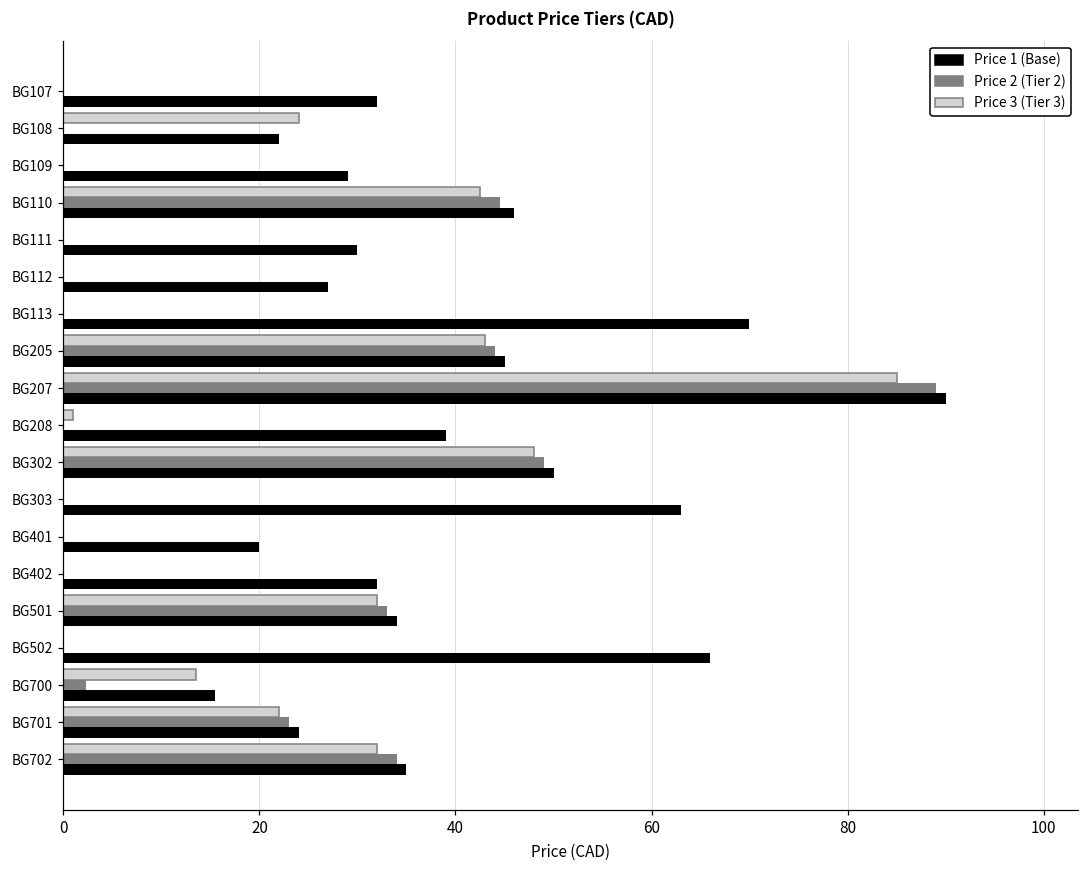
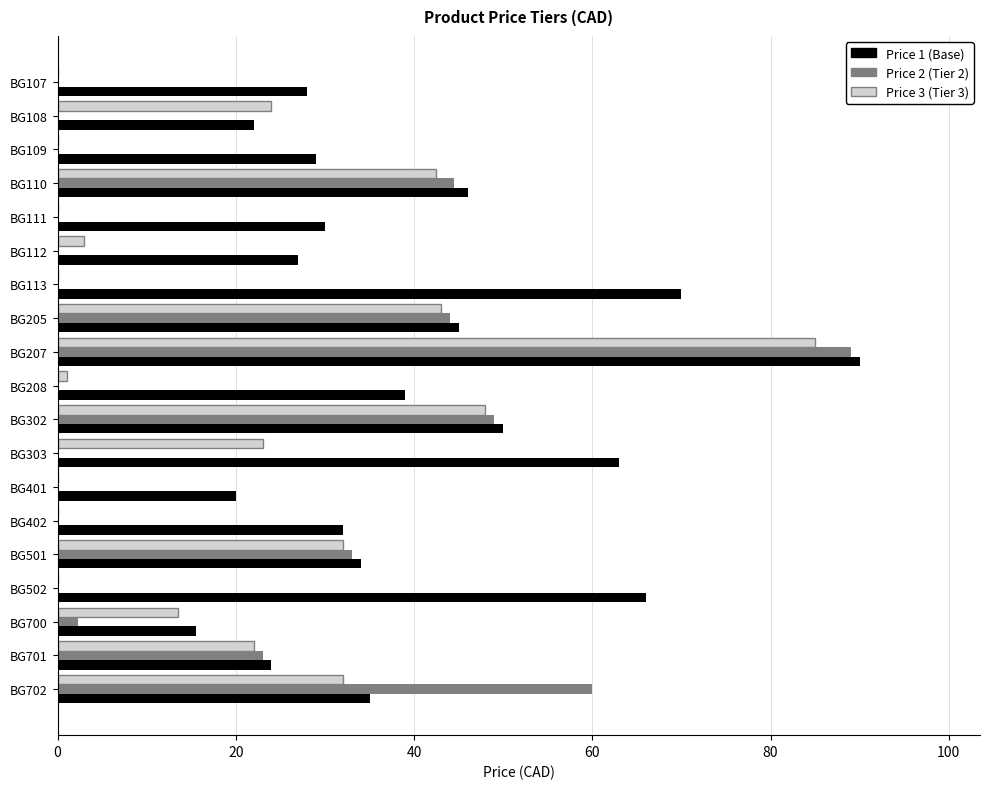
  {
    "Price 1 (Base)": {
-     "BG107": 32,
+     "BG107": 28,
      "BG108": 22,
      "BG109": 29,
      "BG110": 46,
      "BG111": 30,
      "BG112": 27,
      "BG113": 70,
      "BG205": 45,
      "BG207": 90,
      "BG208": 39,
      "BG302": 50,
      "BG303": 63,
      "BG401": 20,
      "BG402": 32,
      "BG501": 34,
      "BG502": 66,
      "BG700": 16,
      "BG701": 24,
      "BG702": 35
    },
    "Price 2 (Tier 2)": {
      "BG107": 0,
      "BG108": 0,
      "BG109": 0,
      "BG110": 45,
      "BG111": 0,
      "BG112": 0,
      "BG113": 0,
      "BG205": 44,
      "BG207": 89,
      "BG208": 0,
      "BG302": 49,
      "BG303": 0,
      "BG401": 0,
      "BG402": 0,
      "BG501": 33,
      "BG502": 0,
      "BG700": 2,
      "BG701": 23,
-     "BG702": 34
+     "BG702": 60
    },
    "Price 3 (Tier 3)": {
      "BG107": 0,
      "BG108": 24,
      "BG109": 0,
      "BG110": 43,
      "BG111": 0,
-     "BG112": 0,
+     "BG112": 3,
      "BG113": 0,
      "BG205": 43,
      "BG207": 85,
      "BG208": 1,
      "BG302": 48,
-     "BG303": 0,
+     "BG303": 23,
      "BG401": 0,
      "BG402": 0,
      "BG501": 32,
      "BG502": 0,
      "BG700": 14,
      "BG701": 22,
      "BG702": 32
    }
  }
